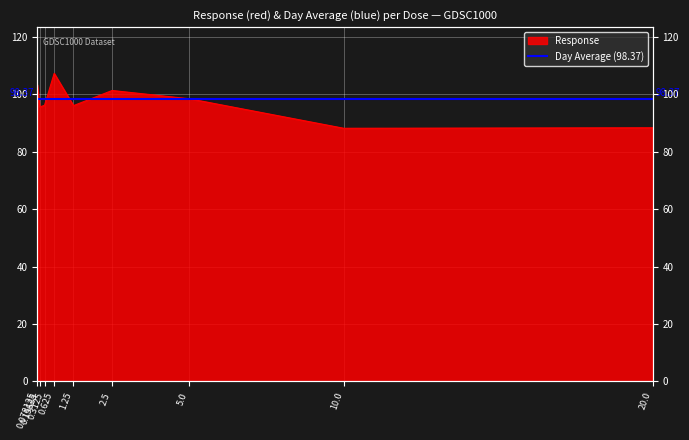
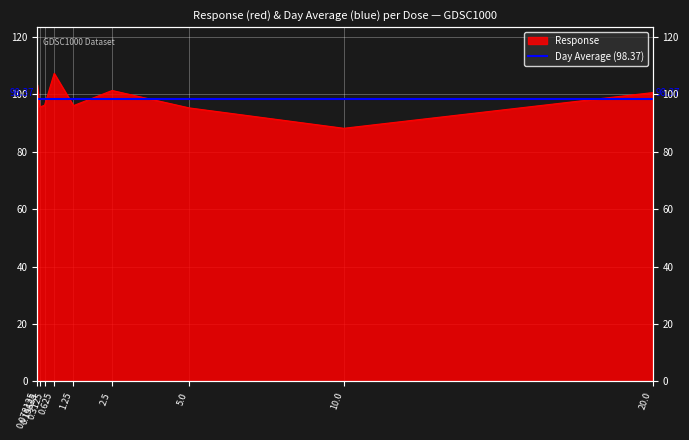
  {
    "0.15625": 96,
    "0.3125": 96,
    "0.625": 107,
    "1.25": 96,
    "2.5": 101,
-   "5.0": 98,
+   "5.0": 95,
    "10.0": 88,
-   "20.0": 88
+   "20.0": 101
  }
